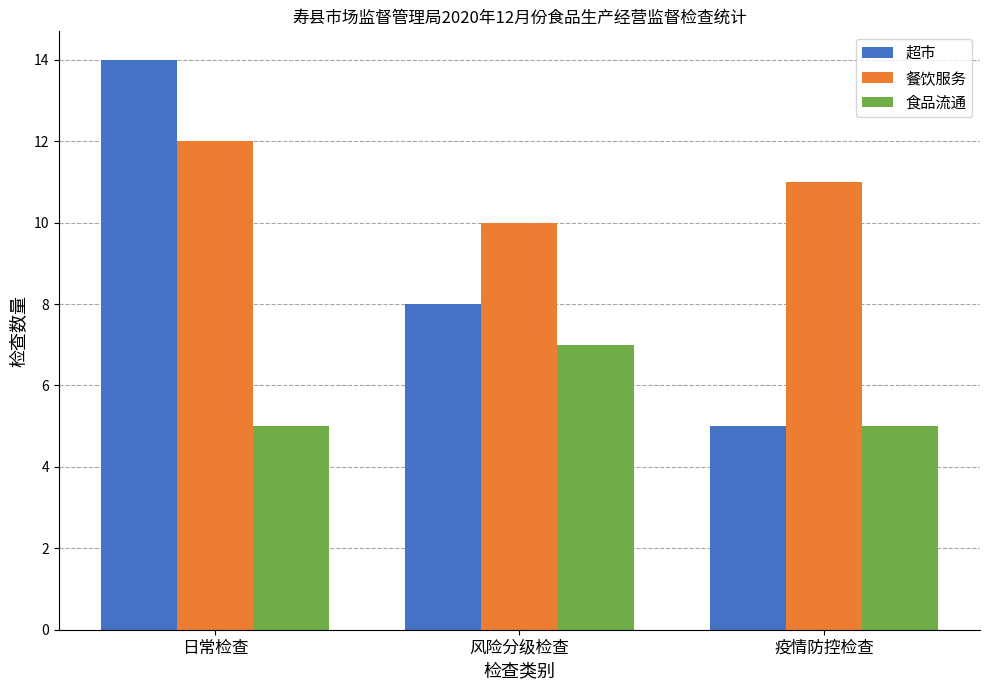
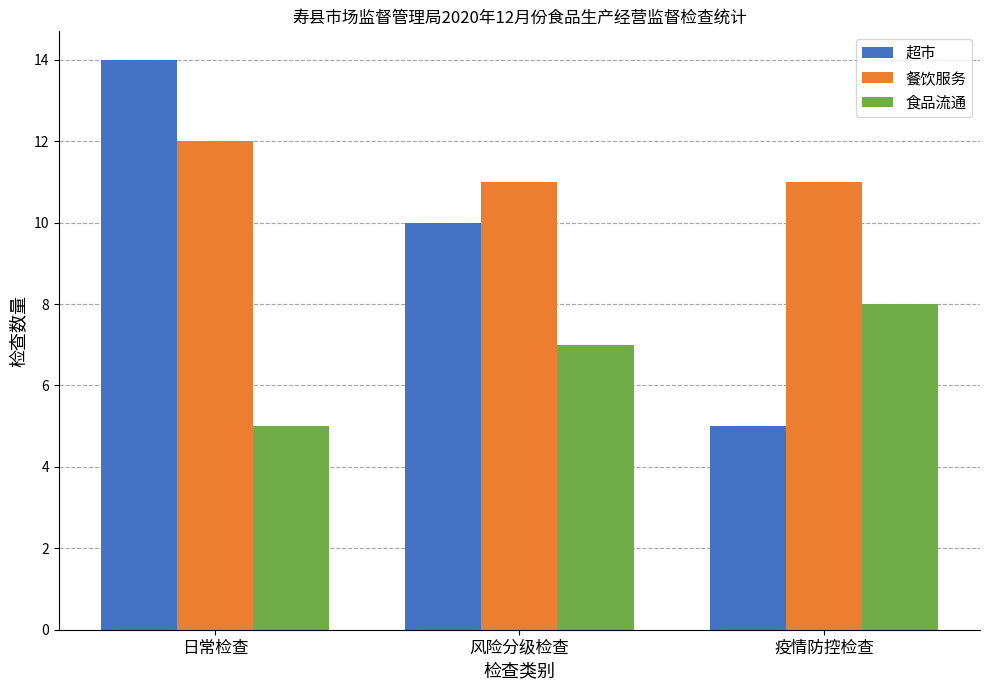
  {
    "超市": {
      "日常检查": 14,
-     "风险分级检查": 8,
+     "风险分级检查": 10,
      "疫情防控检查": 5
    },
    "餐饮服务": {
      "日常检查": 12,
-     "风险分级检查": 10,
+     "风险分级检查": 11,
      "疫情防控检查": 11
    },
    "食品流通": {
      "日常检查": 5,
      "风险分级检查": 7,
-     "疫情防控检查": 5
+     "疫情防控检查": 8
    }
  }
